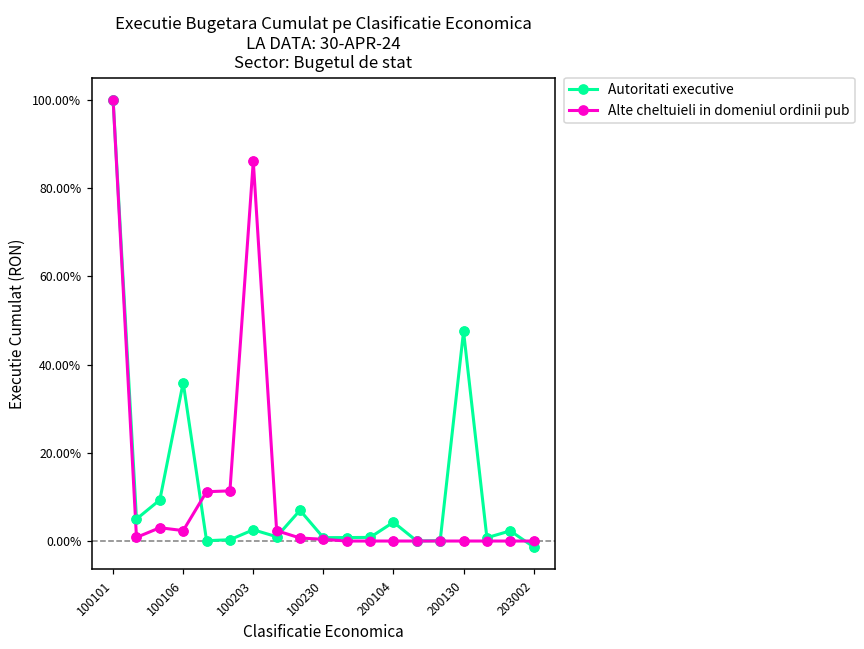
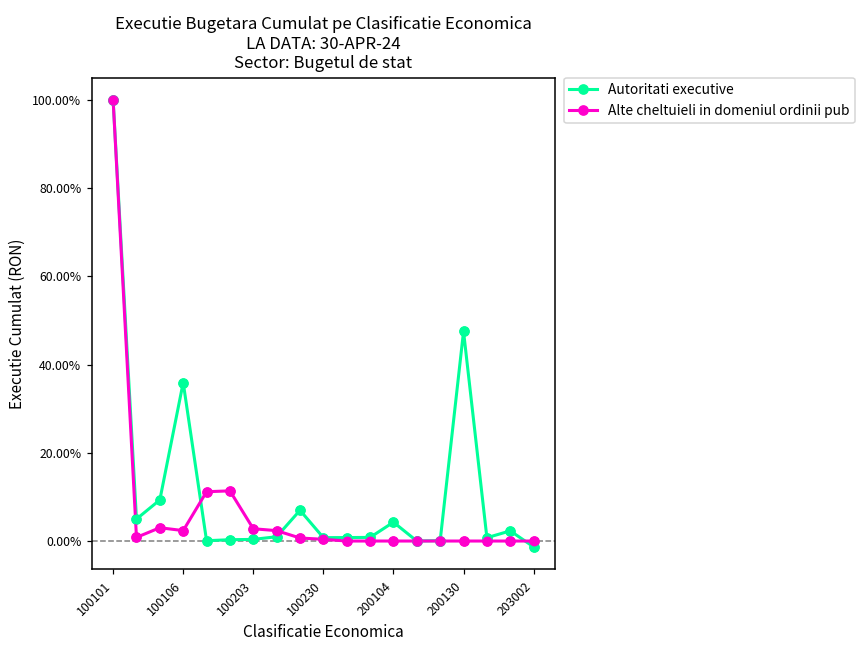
  {
    "Autoritati executive": {
      "100106": "36%",
-     "100203": "3%",
+     "100203": "0%",
      "200104": "4%",
      "200130": "48%",
      "203002": "-1%"
    },
    "Alte cheltuieli in domeniul ordinii pub": {
      "100106": "2%",
-     "100203": "86%",
+     "100203": "3%",
      "200104": "0%",
      "200130": "0%",
      "203002": "0%"
    }
  }
